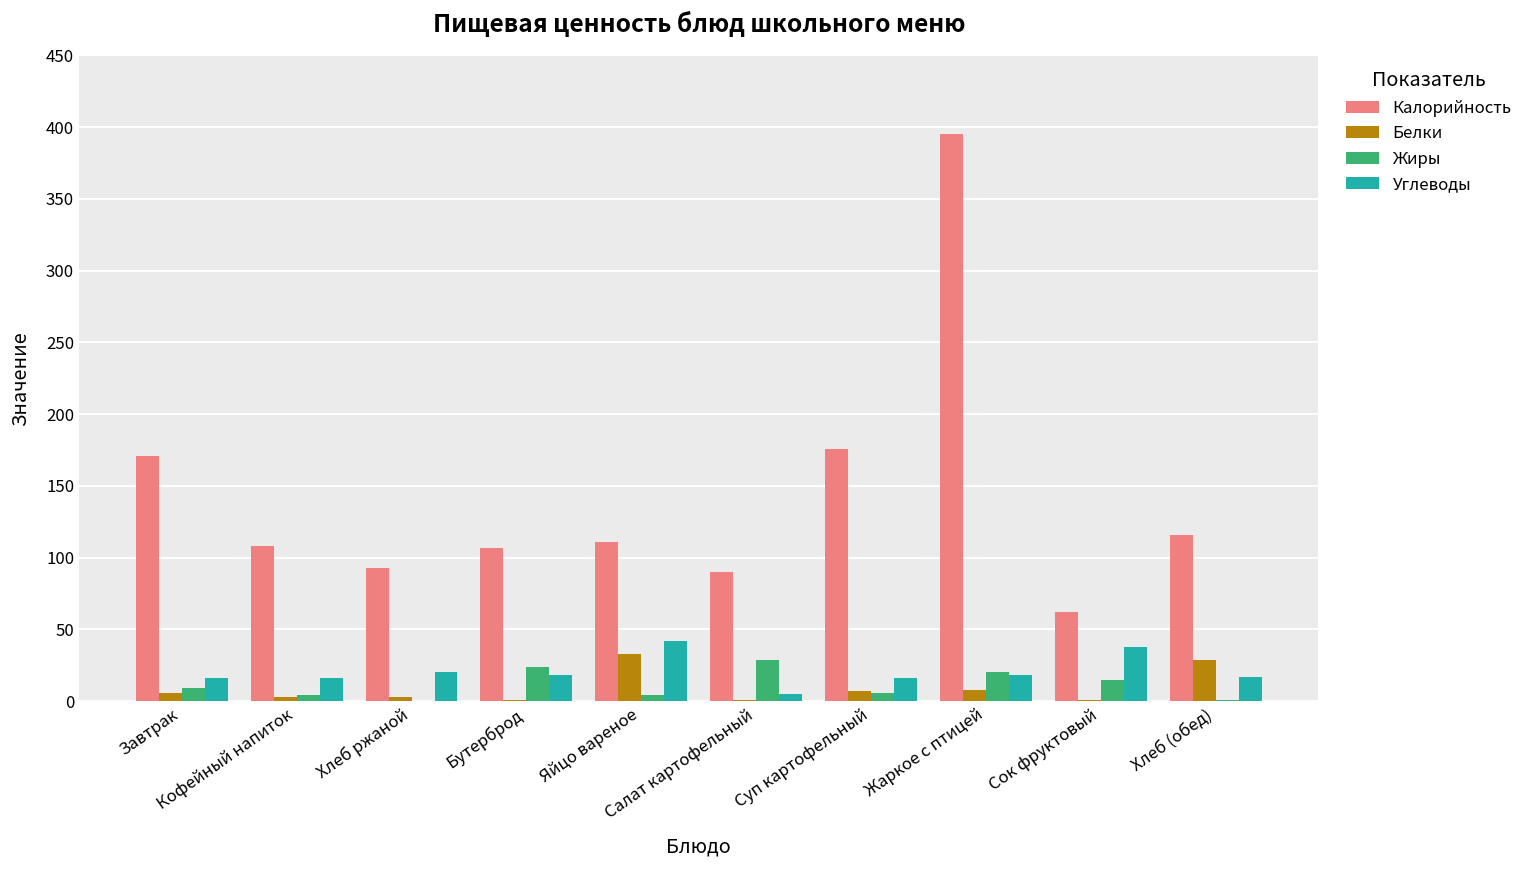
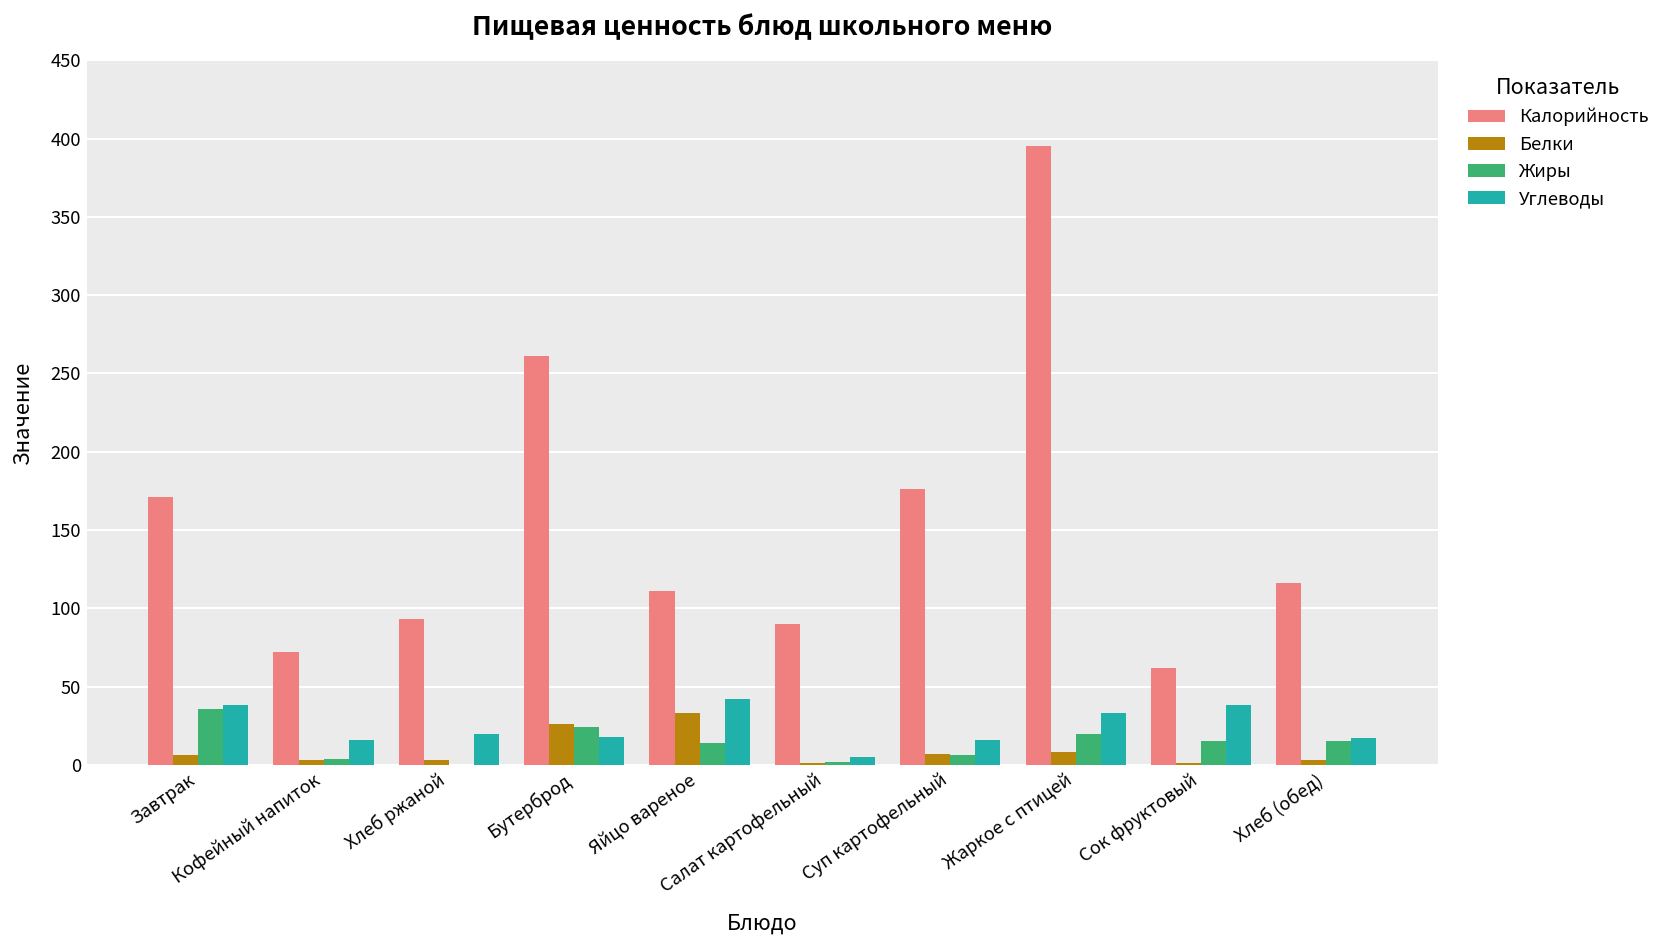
  {
    "Калорийность": {
      "Завтрак": 171,
-     "Кофейный напиток": 108,
+     "Кофейный напиток": 72,
      "Хлеб ржаной": 93,
-     "Бутерброд": 107,
+     "Бутерброд": 261,
      "Яйцо вареное": 111,
      "Салат картофельный": 90,
      "Суп картофельный": 176,
      "Жаркое с птицей": 395,
      "Сок фруктовый": 62,
      "Хлеб (обед)": 116
    },
    "Белки": {
      "Завтрак": 6,
      "Кофейный напиток": 3,
      "Хлеб ржаной": 3,
-     "Бутерброд": 1,
+     "Бутерброд": 26,
      "Яйцо вареное": 33,
      "Суп картофельный": 7,
      "Жаркое с птицей": 8,
-     "Хлеб (обед)": 29
+     "Хлеб (обед)": 3
    },
    "Жиры": {
-     "Завтрак": 9,
+     "Завтрак": 36,
      "Кофейный напиток": 4,
      "Хлеб ржаной": 0,
      "Бутерброд": 24,
-     "Яйцо вареное": 4,
-     "Салат картофельный": 29,
+     "Яйцо вареное": 14,
+     "Салат картофельный": 2,
      "Суп картофельный": 6,
      "Жаркое с птицей": 20,
      "Сок фруктовый": 15,
-     "Хлеб (обед)": 1
+     "Хлеб (обед)": 15
    },
    "Углеводы": {
-     "Завтрак": 16,
+     "Завтрак": 38,
      "Кофейный напиток": 16,
      "Хлеб ржаной": 20,
      "Бутерброд": 18,
      "Яйцо вареное": 42,
      "Салат картофельный": 5,
      "Суп картофельный": 16,
-     "Жаркое с птицей": 18,
+     "Жаркое с птицей": 33,
      "Сок фруктовый": 38,
      "Хлеб (обед)": 17
    }
  }
